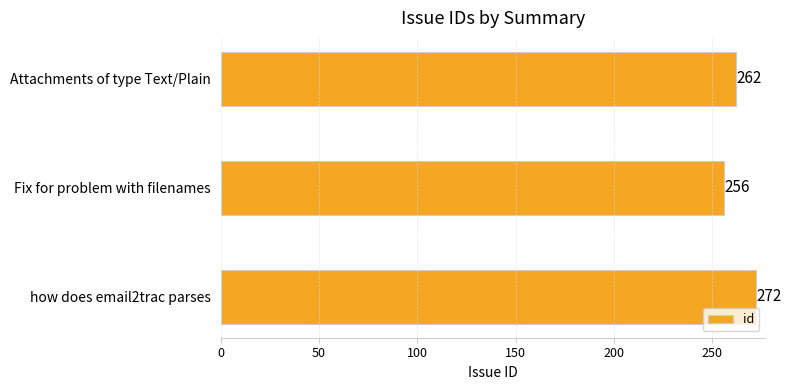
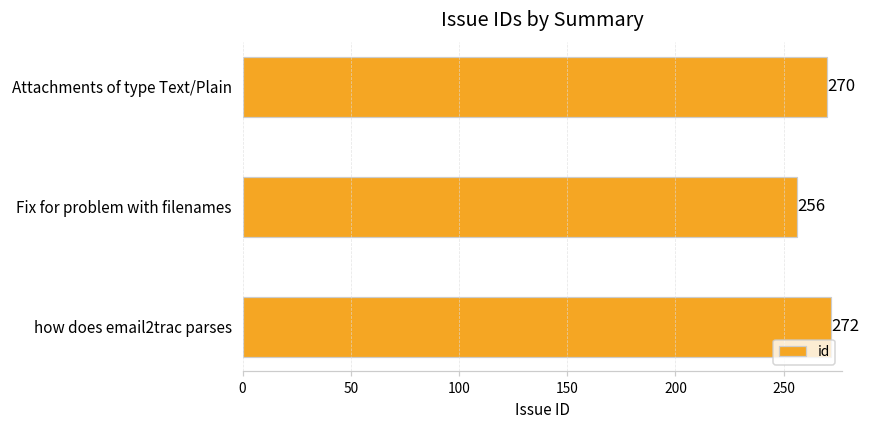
  {
-   "Attachments of type Text/Plain": 262,
+   "Attachments of type Text/Plain": 270,
    "Fix for problem with filenames": 256,
    "how does email2trac parses": 272
  }
